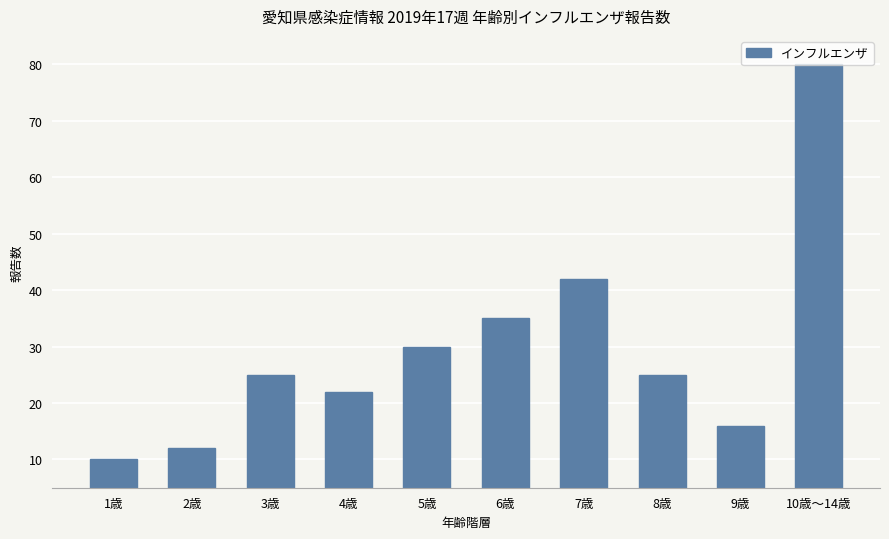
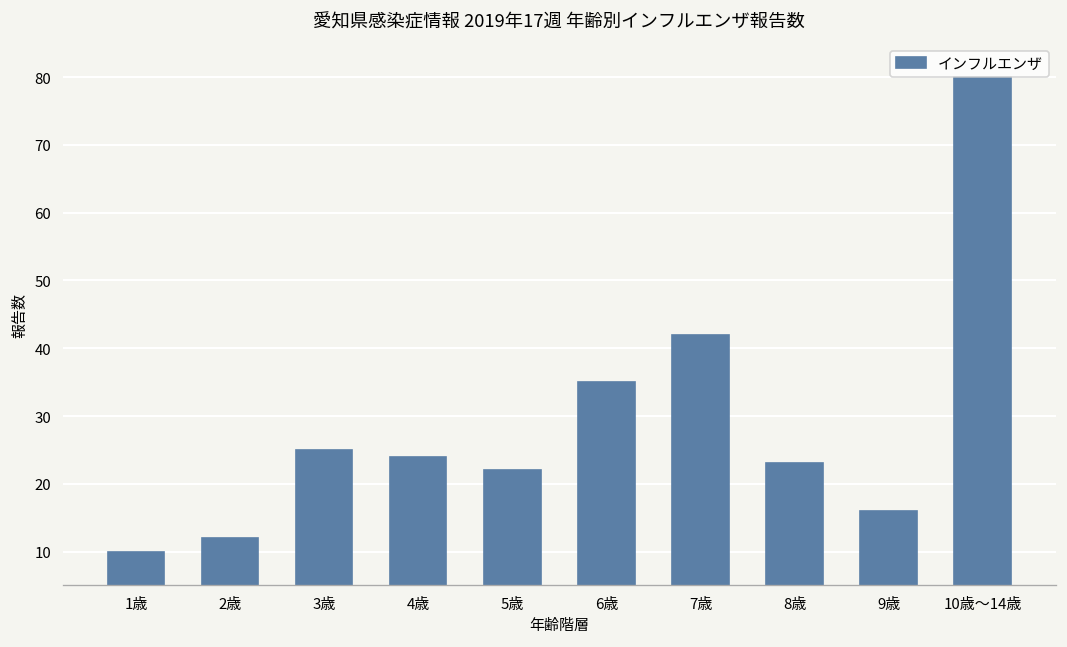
  {
    "1歳": 10,
    "2歳": 12,
    "3歳": 25,
-   "4歳": 22,
-   "5歳": 30,
+   "4歳": 24,
+   "5歳": 22,
    "6歳": 35,
    "7歳": 42,
-   "8歳": 25,
+   "8歳": 23,
    "9歳": 16
  }
